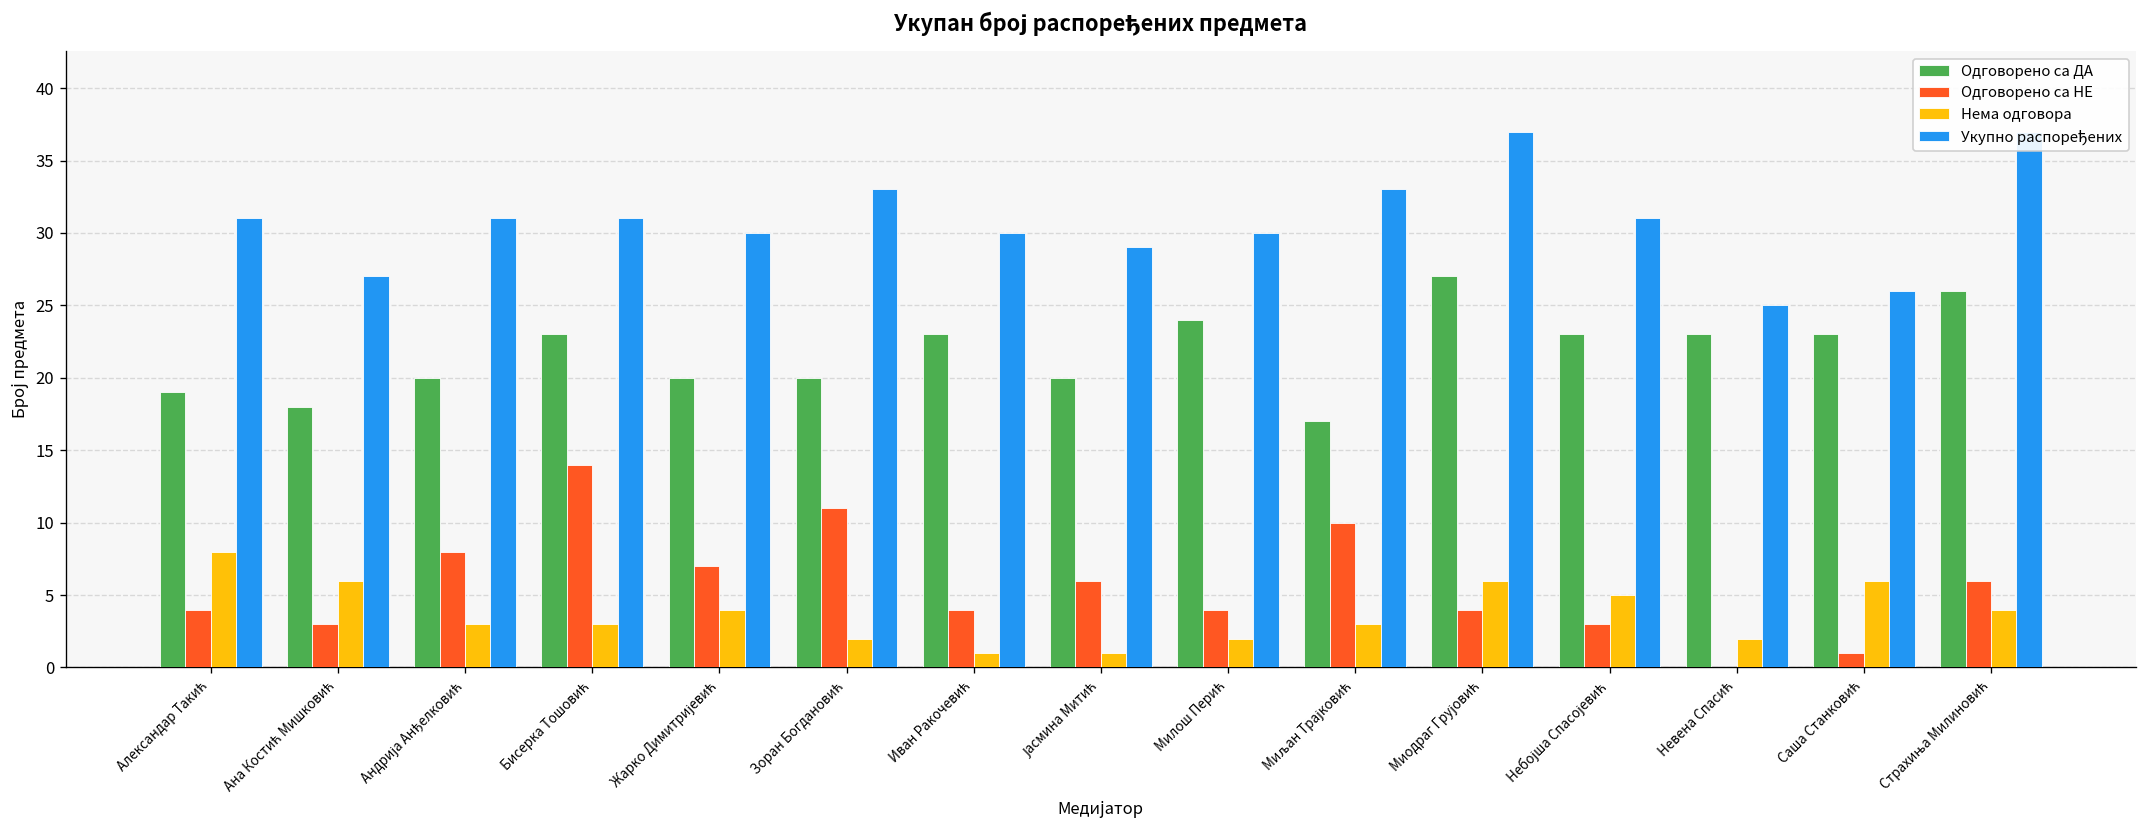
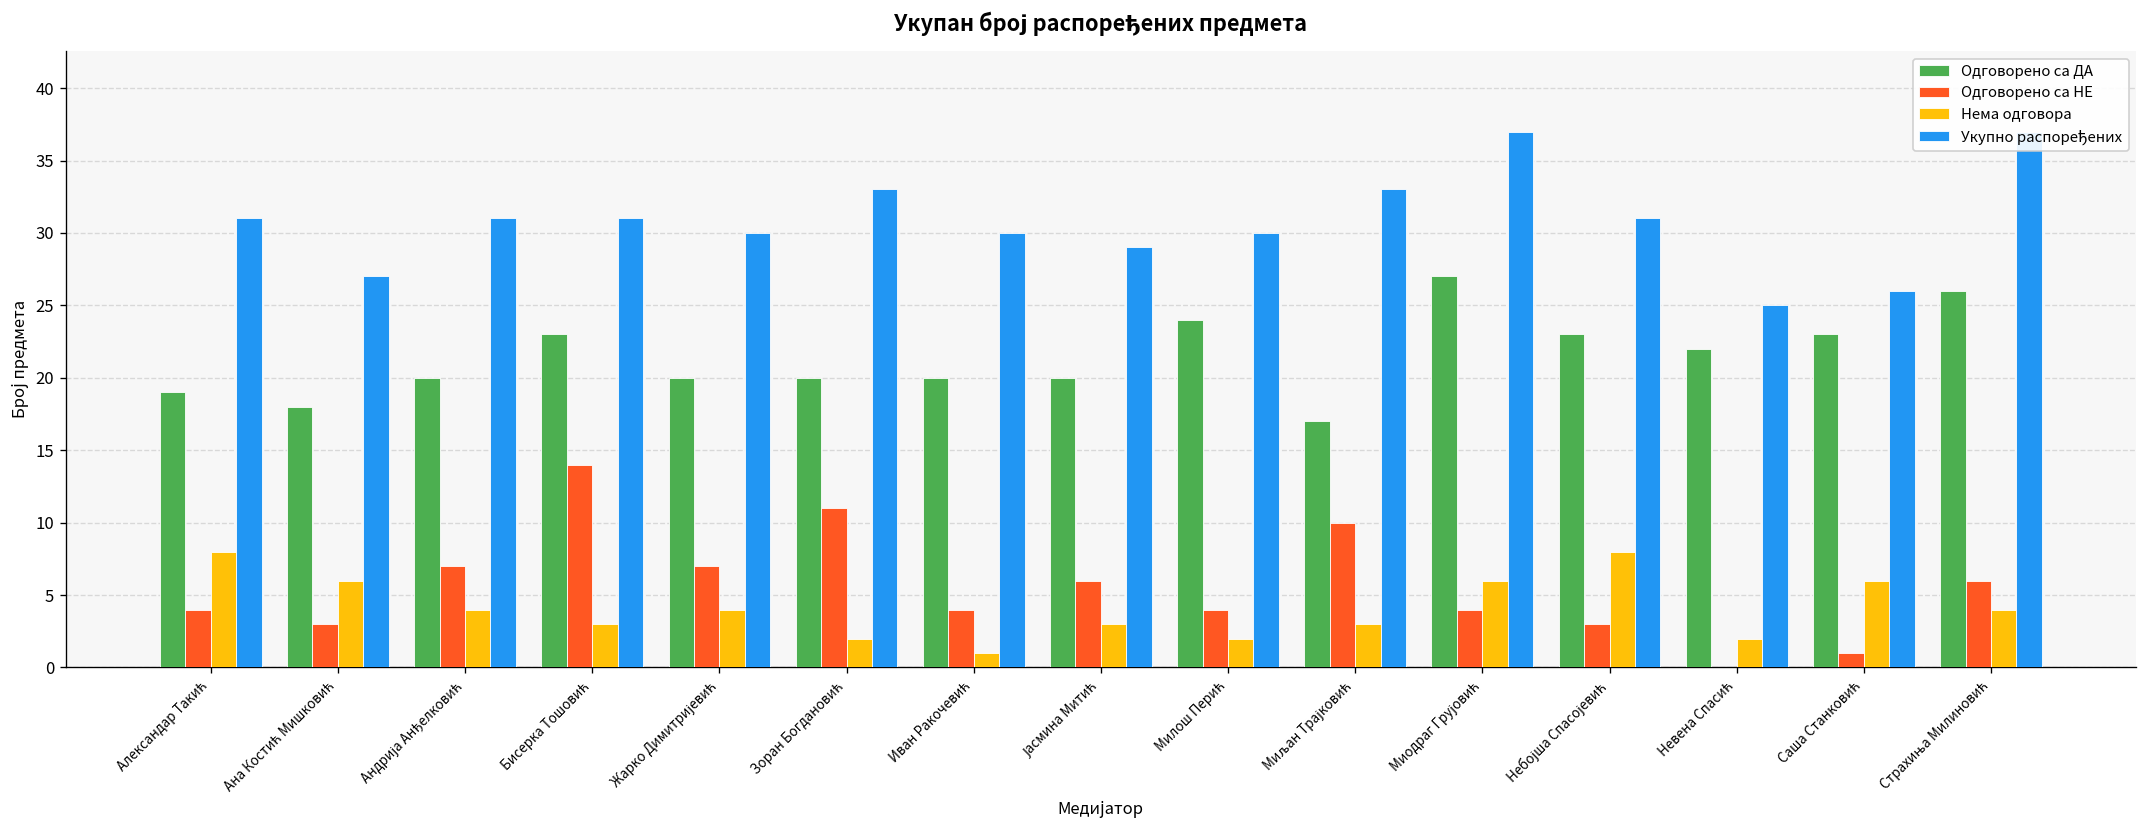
  {
    "Одговорено са ДА": {
      "Александар Такић": 19,
      "Ана Костић Мишковић": 18,
      "Андрија Анђелковић": 20,
      "Бисерка Тошовић": 23,
      "Жарко Димитријевић": 20,
      "Зоран Богдановић": 20,
-     "Иван Ракочевић": 23,
+     "Иван Ракочевић": 20,
      "Јасмина Митић": 20,
      "Милош Перић": 24,
      "Миљан Трајковић": 17,
      "Миодраг Грујовић": 27,
      "Небојша Спасојевић": 23,
-     "Невена Спасић": 23,
+     "Невена Спасић": 22,
      "Саша Станковић": 23,
      "Страхиња Милиновић": 26
    },
    "Одговорено са НЕ": {
      "Александар Такић": 4,
      "Ана Костић Мишковић": 3,
-     "Андрија Анђелковић": 8,
+     "Андрија Анђелковић": 7,
      "Бисерка Тошовић": 14,
      "Жарко Димитријевић": 7,
      "Зоран Богдановић": 11,
      "Иван Ракочевић": 4,
      "Јасмина Митић": 6,
      "Милош Перић": 4,
      "Миљан Трајковић": 10,
      "Миодраг Грујовић": 4,
      "Небојша Спасојевић": 3,
      "Невена Спасић": 0,
      "Саша Станковић": 1,
      "Страхиња Милиновић": 6
    },
    "Нема одговора": {
      "Александар Такић": 8,
      "Ана Костић Мишковић": 6,
-     "Андрија Анђелковић": 3,
+     "Андрија Анђелковић": 4,
      "Бисерка Тошовић": 3,
      "Жарко Димитријевић": 4,
      "Зоран Богдановић": 2,
      "Иван Ракочевић": 1,
-     "Јасмина Митић": 1,
+     "Јасмина Митић": 3,
      "Милош Перић": 2,
      "Миљан Трајковић": 3,
      "Миодраг Грујовић": 6,
-     "Небојша Спасојевић": 5,
+     "Небојша Спасојевић": 8,
      "Невена Спасић": 2,
      "Саша Станковић": 6,
      "Страхиња Милиновић": 4
    },
    "Укупно распоређених": {
      "Александар Такић": 31,
      "Ана Костић Мишковић": 27,
      "Андрија Анђелковић": 31,
      "Бисерка Тошовић": 31,
      "Жарко Димитријевић": 30,
      "Зоран Богдановић": 33,
      "Иван Ракочевић": 30,
      "Јасмина Митић": 29,
      "Милош Перић": 30,
      "Миљан Трајковић": 33,
      "Миодраг Грујовић": 37,
      "Небојша Спасојевић": 31,
      "Невена Спасић": 25,
      "Саша Станковић": 26
    }
  }
